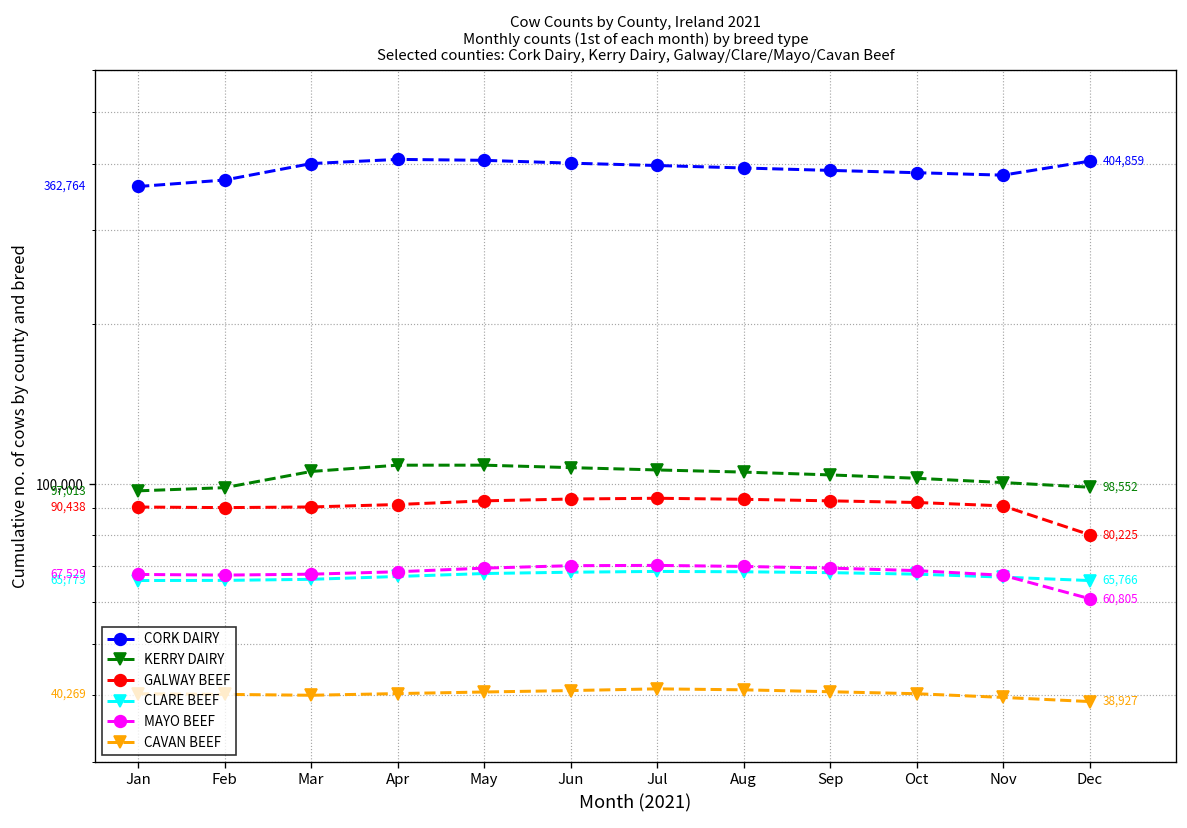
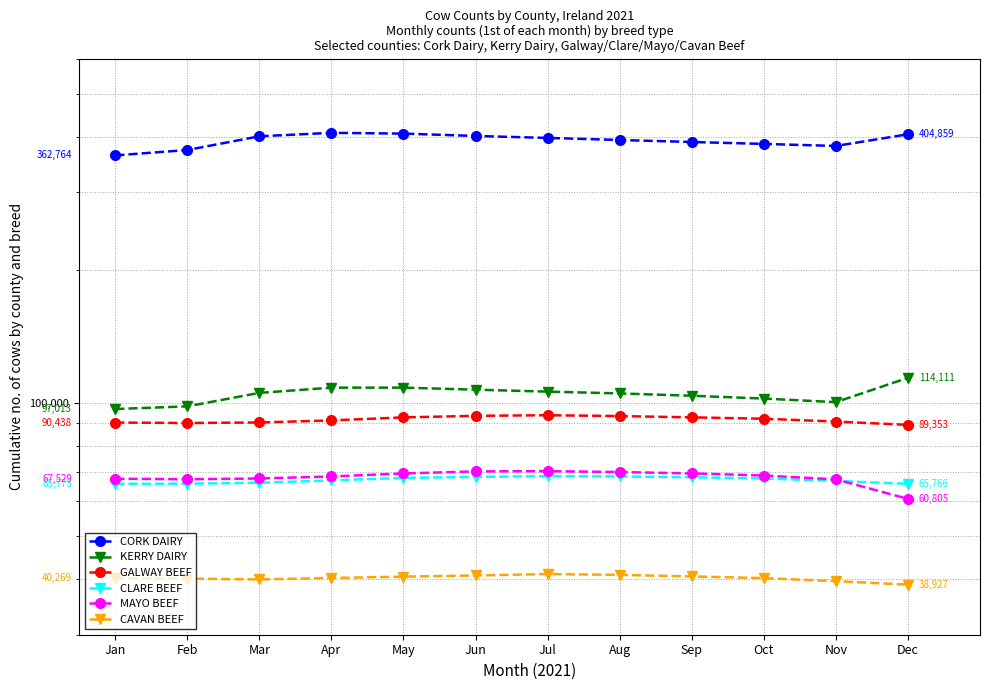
  {
    "CORK DAIRY": {
      "Dec": "404,859"
    },
    "KERRY DAIRY": {
-     "Dec": "98,552"
+     "Dec": "114,111"
    },
    "GALWAY BEEF": {
-     "Dec": "80,225"
+     "Dec": "89,353"
    },
    "CLARE BEEF": {
      "Dec": "65,766"
    },
    "MAYO BEEF": {
      "Dec": "60,805"
    },
    "CAVAN BEEF": {
      "Dec": "38,927"
    }
  }
